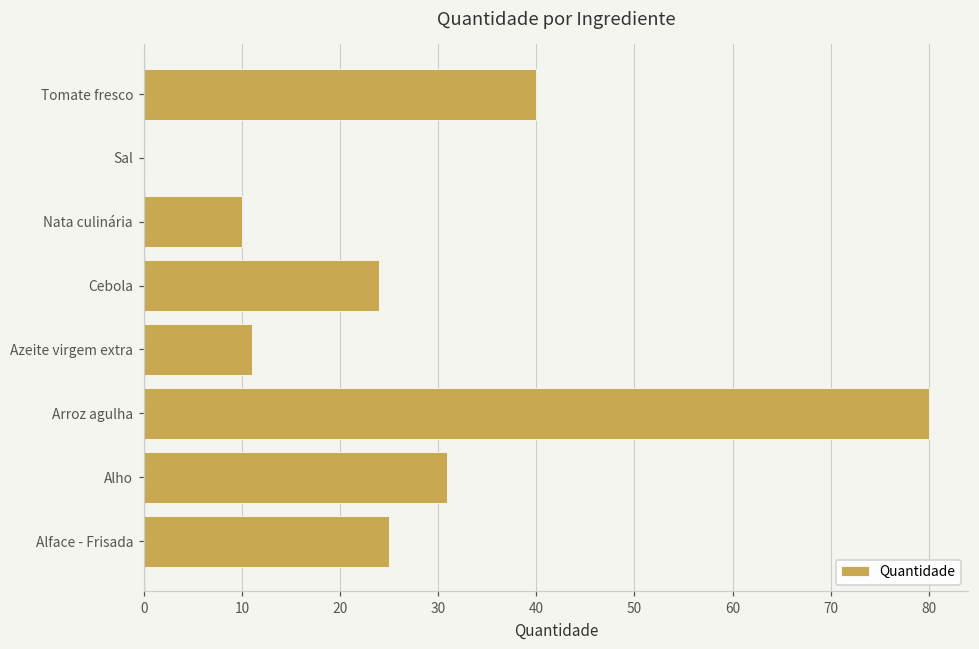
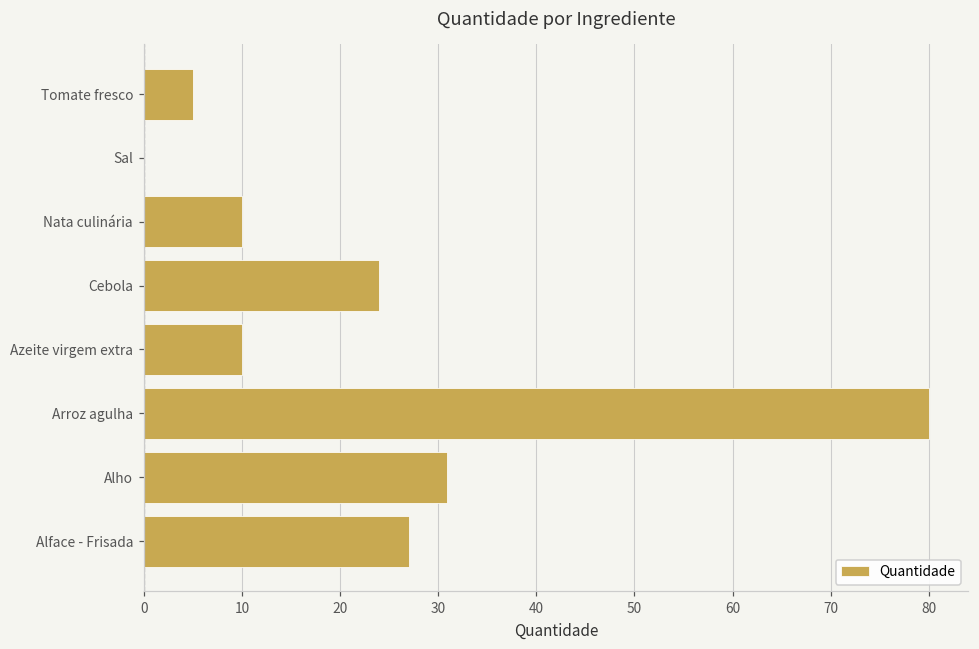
  {
-   "Tomate fresco": 40,
+   "Tomate fresco": 5,
    "Nata culinária": 10,
    "Cebola": 24,
-   "Azeite virgem extra": 11,
+   "Azeite virgem extra": 10,
    "Arroz agulha": 80,
    "Alho": 31,
-   "Alface - Frisada": 25
+   "Alface - Frisada": 27
  }
